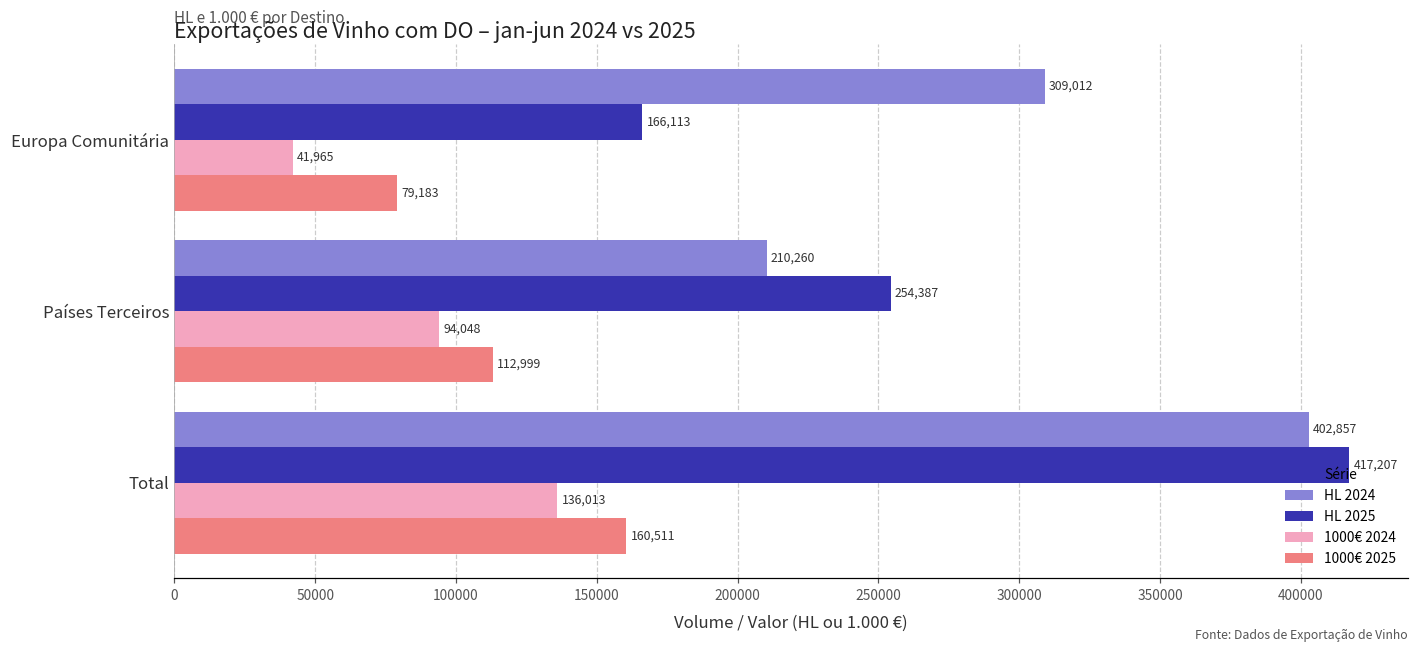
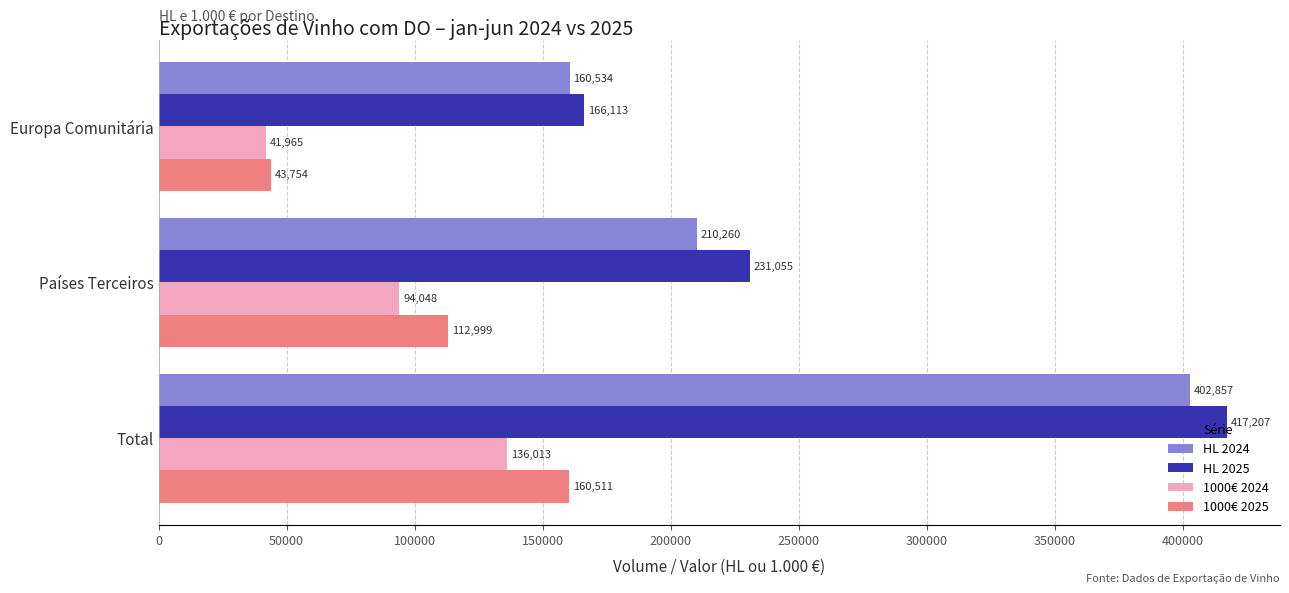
  {
    "HL 2024": {
-     "Europa Comunitária": "309,012",
+     "Europa Comunitária": "160,534",
      "Países Terceiros": "210,260",
      "Total": "402,857"
    },
    "HL 2025": {
      "Europa Comunitária": "166,113",
-     "Países Terceiros": "254,387",
+     "Países Terceiros": "231,055",
      "Total": "417,207"
    },
    "1000€ 2024": {
      "Europa Comunitária": "41,965",
      "Países Terceiros": "94,048",
      "Total": "136,013"
    },
    "1000€ 2025": {
-     "Europa Comunitária": "79,183",
+     "Europa Comunitária": "43,754",
      "Países Terceiros": "112,999",
      "Total": "160,511"
    }
  }
